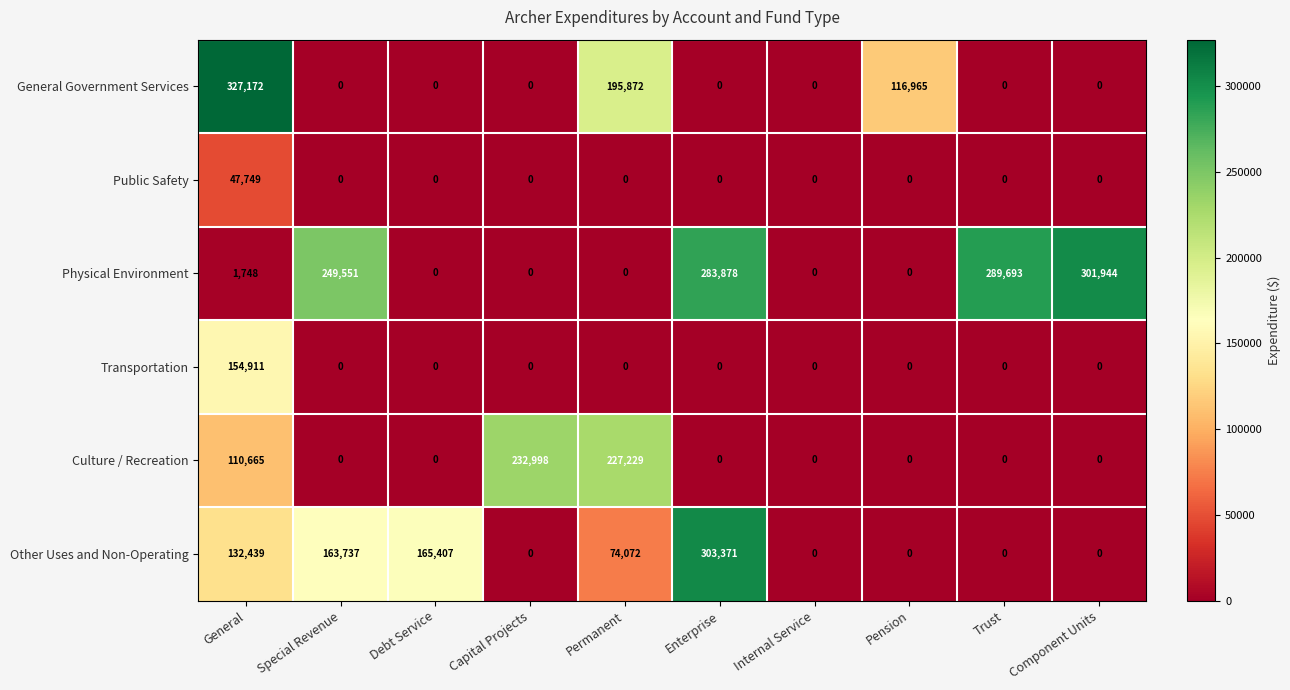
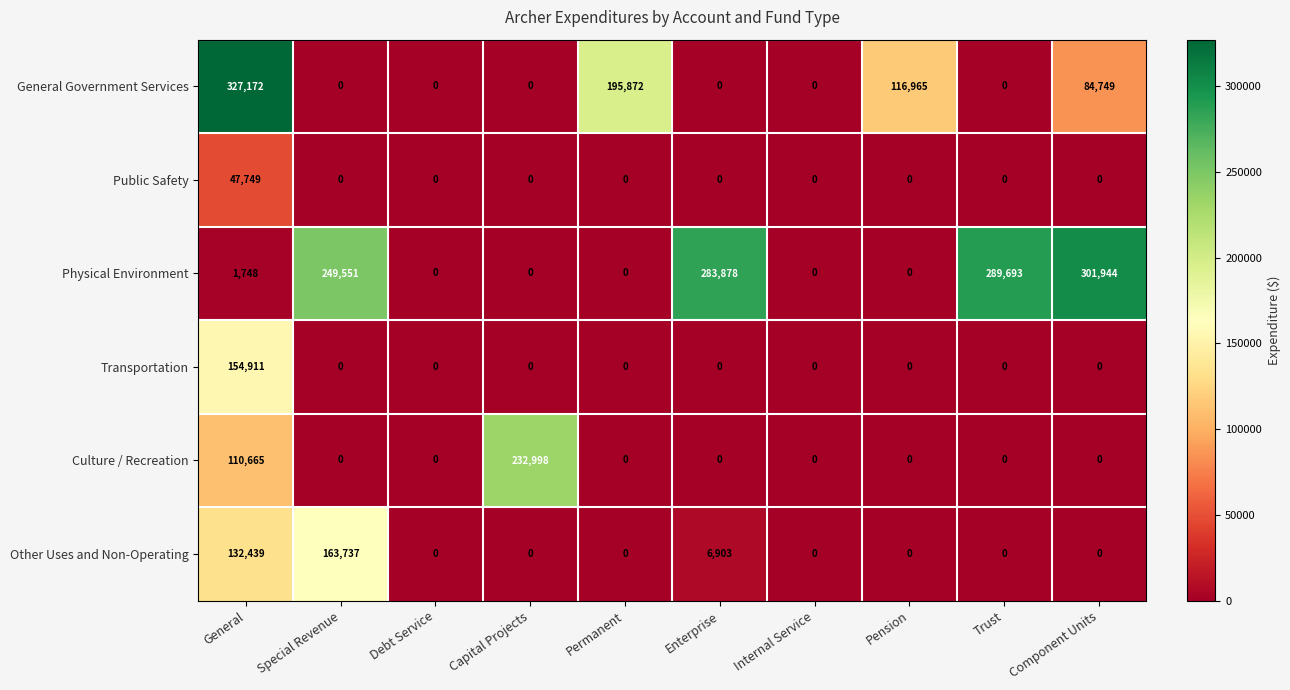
  {
    "General Government Services": {
      "General": "327,172",
      "Special Revenue": "0",
      "Debt Service": "0",
      "Capital Projects": "0",
      "Permanent": "195,872",
      "Enterprise": "0",
      "Internal Service": "0",
      "Pension": "116,965",
      "Trust": "0",
-     "Component Units": "0"
+     "Component Units": "84,749"
    },
    "Public Safety": {
      "General": "47,749",
      "Special Revenue": "0",
      "Debt Service": "0",
      "Capital Projects": "0",
      "Permanent": "0",
      "Enterprise": "0",
      "Internal Service": "0",
      "Pension": "0",
      "Trust": "0",
      "Component Units": "0"
    },
    "Physical Environment": {
      "General": "1,748",
      "Special Revenue": "249,551",
      "Debt Service": "0",
      "Capital Projects": "0",
      "Permanent": "0",
      "Enterprise": "283,878",
      "Internal Service": "0",
      "Pension": "0",
      "Trust": "289,693",
      "Component Units": "301,944"
    },
    "Transportation": {
      "General": "154,911",
      "Special Revenue": "0",
      "Debt Service": "0",
      "Capital Projects": "0",
      "Permanent": "0",
      "Enterprise": "0",
      "Internal Service": "0",
      "Pension": "0",
      "Trust": "0",
      "Component Units": "0"
    },
    "Culture / Recreation": {
      "General": "110,665",
      "Special Revenue": "0",
      "Debt Service": "0",
      "Capital Projects": "232,998",
-     "Permanent": "227,229",
+     "Permanent": "0",
      "Enterprise": "0",
      "Internal Service": "0",
      "Pension": "0",
      "Trust": "0",
      "Component Units": "0"
    },
    "Other Uses and Non-Operating": {
      "General": "132,439",
      "Special Revenue": "163,737",
-     "Debt Service": "165,407",
+     "Debt Service": "0",
      "Capital Projects": "0",
-     "Permanent": "74,072",
-     "Enterprise": "303,371",
+     "Permanent": "0",
+     "Enterprise": "6,903",
      "Internal Service": "0",
      "Pension": "0",
      "Trust": "0",
      "Component Units": "0"
    }
  }
